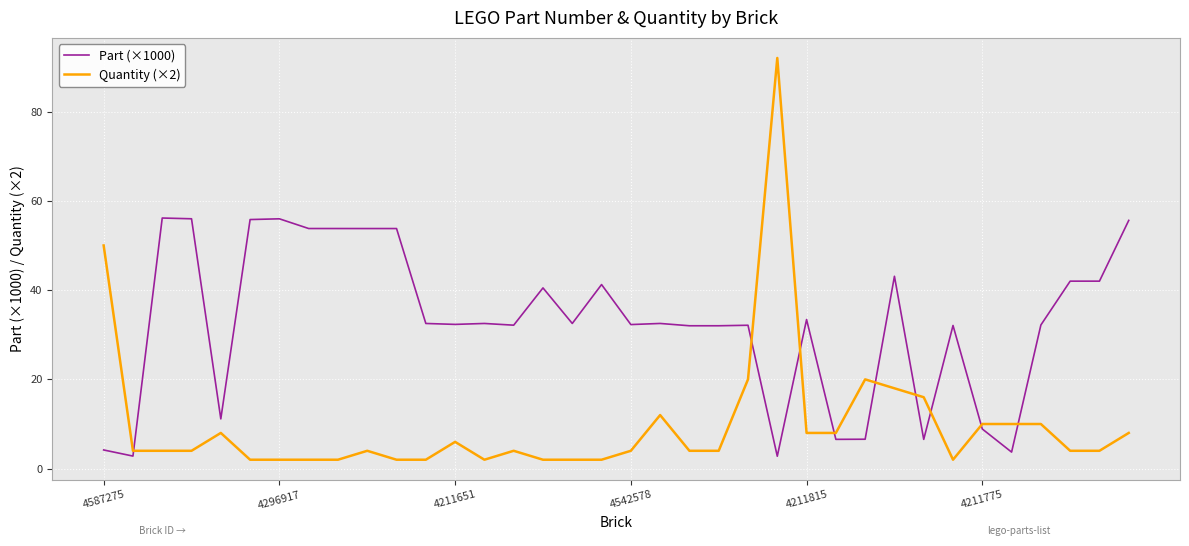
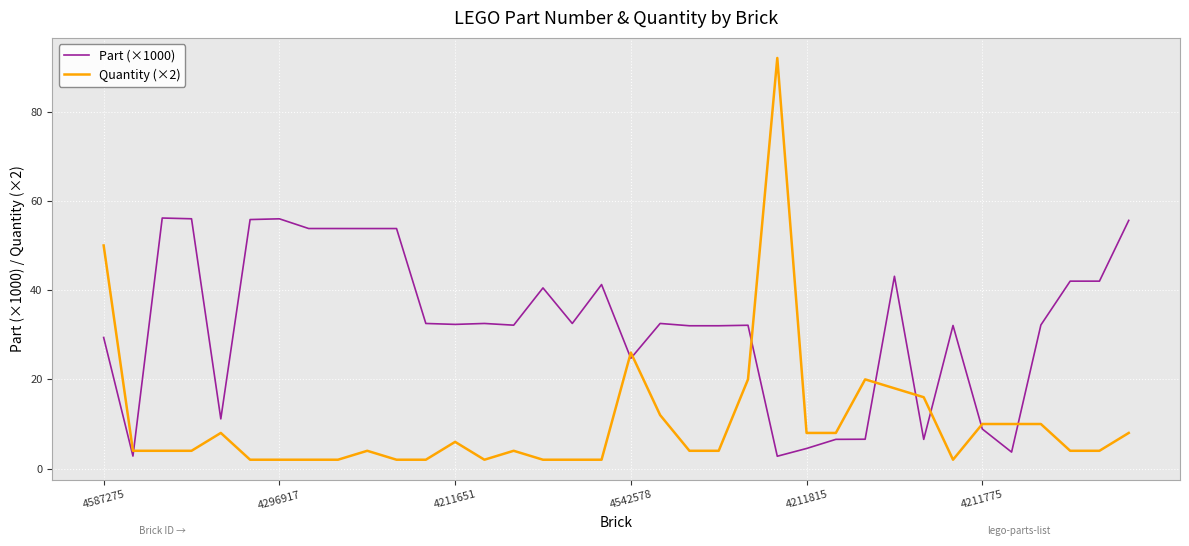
  {
    "Part (×1000)": {
-     "4587275": 4,
+     "4587275": 29,
      "4296917": 56,
      "4211651": 32,
-     "4542578": 32,
-     "4211815": 33,
+     "4542578": 25,
+     "4211815": 5,
      "4211775": 9
    },
    "Quantity (×2)": {
      "4587275": 50,
      "4296917": 2,
      "4211651": 6,
-     "4542578": 4,
+     "4542578": 26,
      "4211815": 8,
      "4211775": 10
    }
  }
